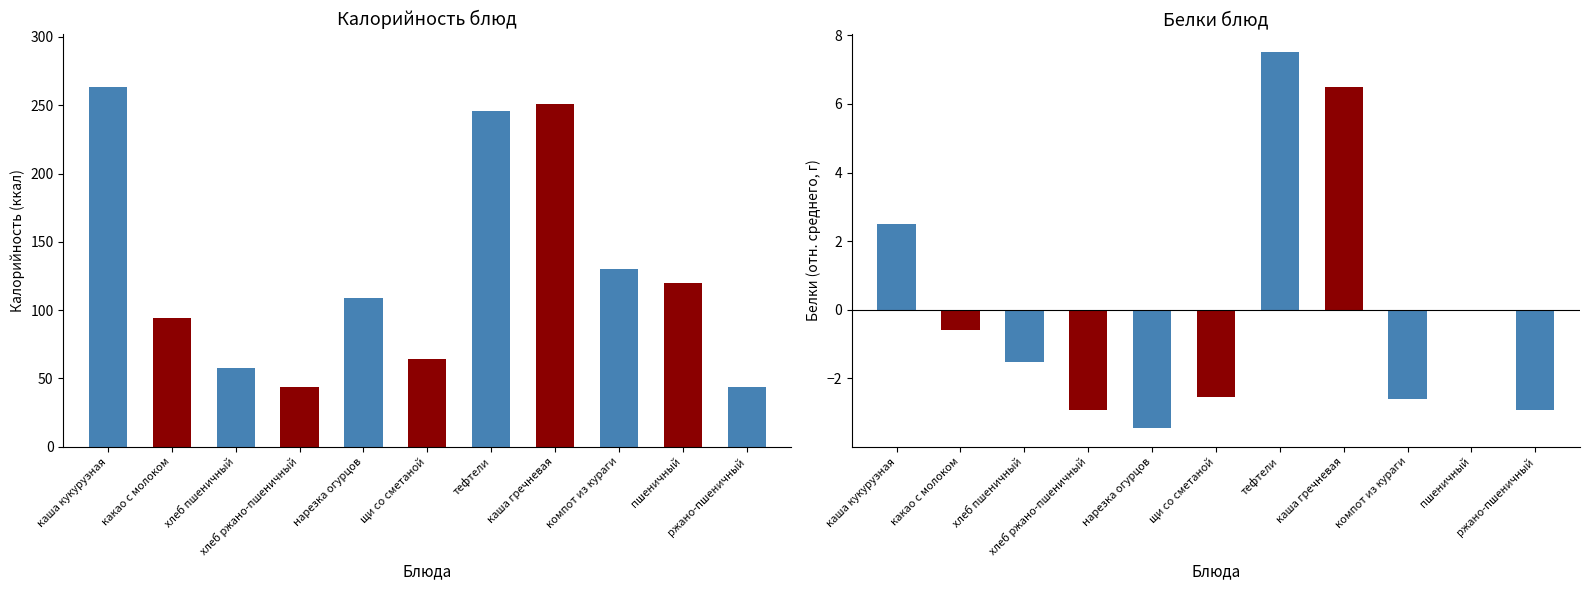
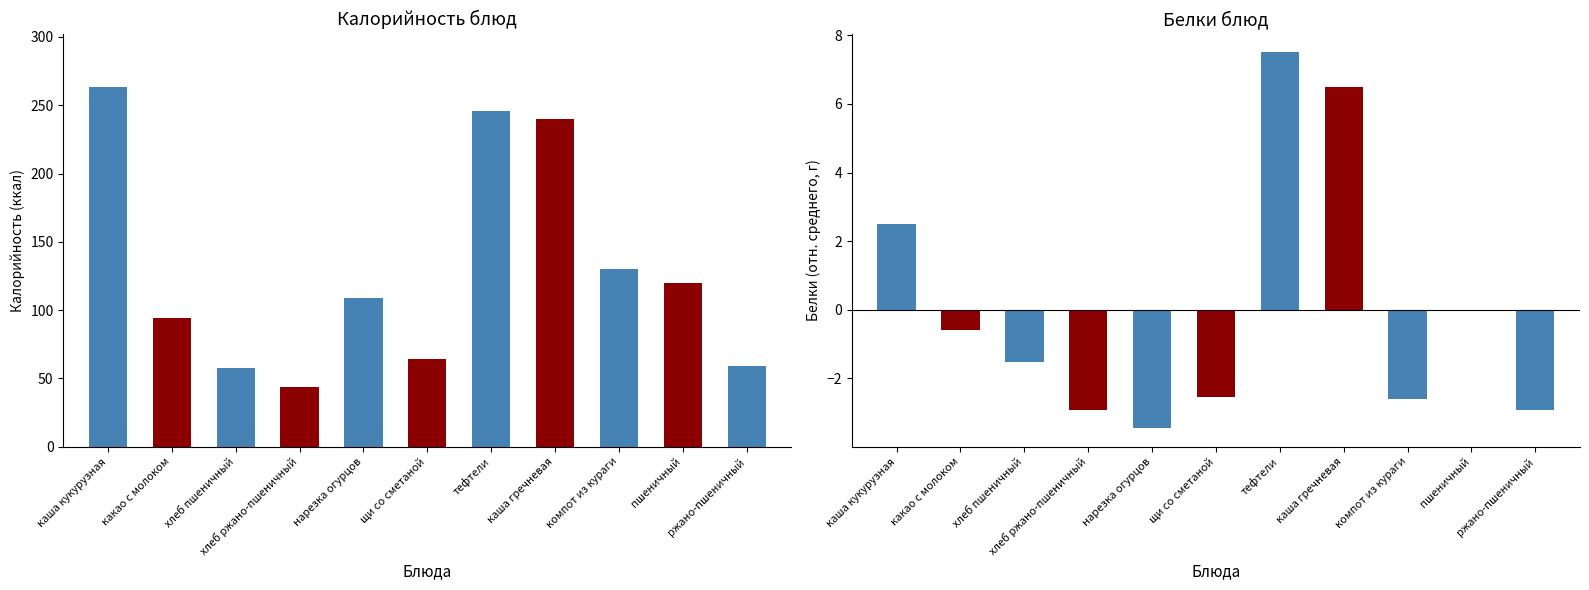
  {
    "Калорийность блюд": {
      "каша кукурузная": 263,
      "какао с молоком": 94,
      "хлеб пшеничный": 58,
      "хлеб ржано-пшеничный": 44,
      "нарезка огурцов": 109,
      "щи со сметаной": 64,
      "тефтели": 246,
-     "каша гречневая": 251,
+     "каша гречневая": 240,
      "компот из кураги": 130,
      "пшеничный": 120,
-     "ржано-пшеничный": 44
+     "ржано-пшеничный": 59
    },
    "Белки блюд": {
      "каша кукурузная": 2.5,
      "какао с молоком": -0.6,
      "хлеб пшеничный": -1.5,
      "хлеб ржано-пшеничный": -2.9,
      "нарезка огурцов": -3.4,
      "щи со сметаной": -2.5,
      "тефтели": 7.5,
      "каша гречневая": 6.5,
      "компот из кураги": -2.6,
      "ржано-пшеничный": -2.9
    }
  }
